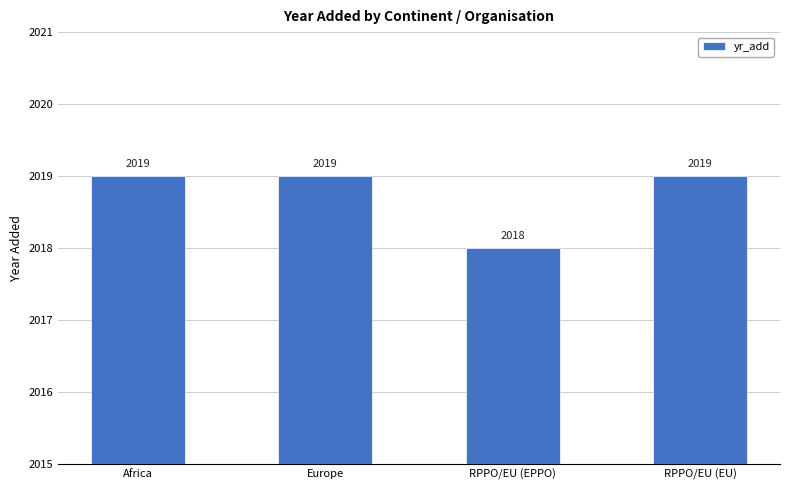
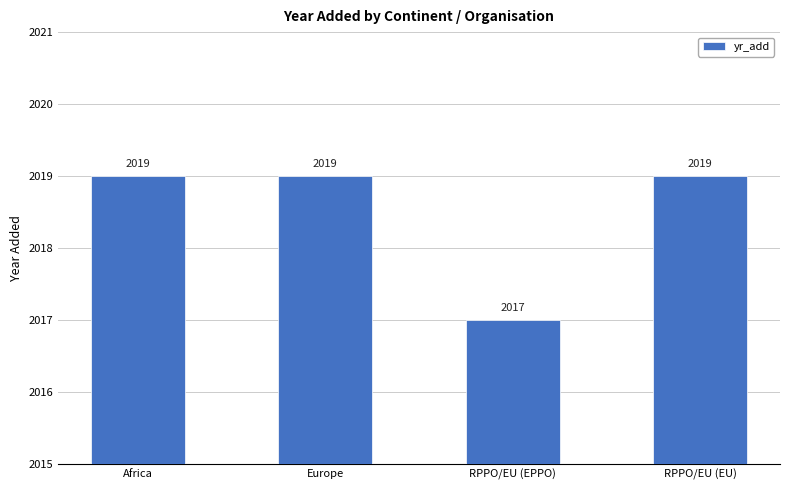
  {
    "Africa": 2019,
    "Europe": 2019,
-   "RPPO/EU (EPPO)": 2018,
+   "RPPO/EU (EPPO)": 2017,
    "RPPO/EU (EU)": 2019
  }
